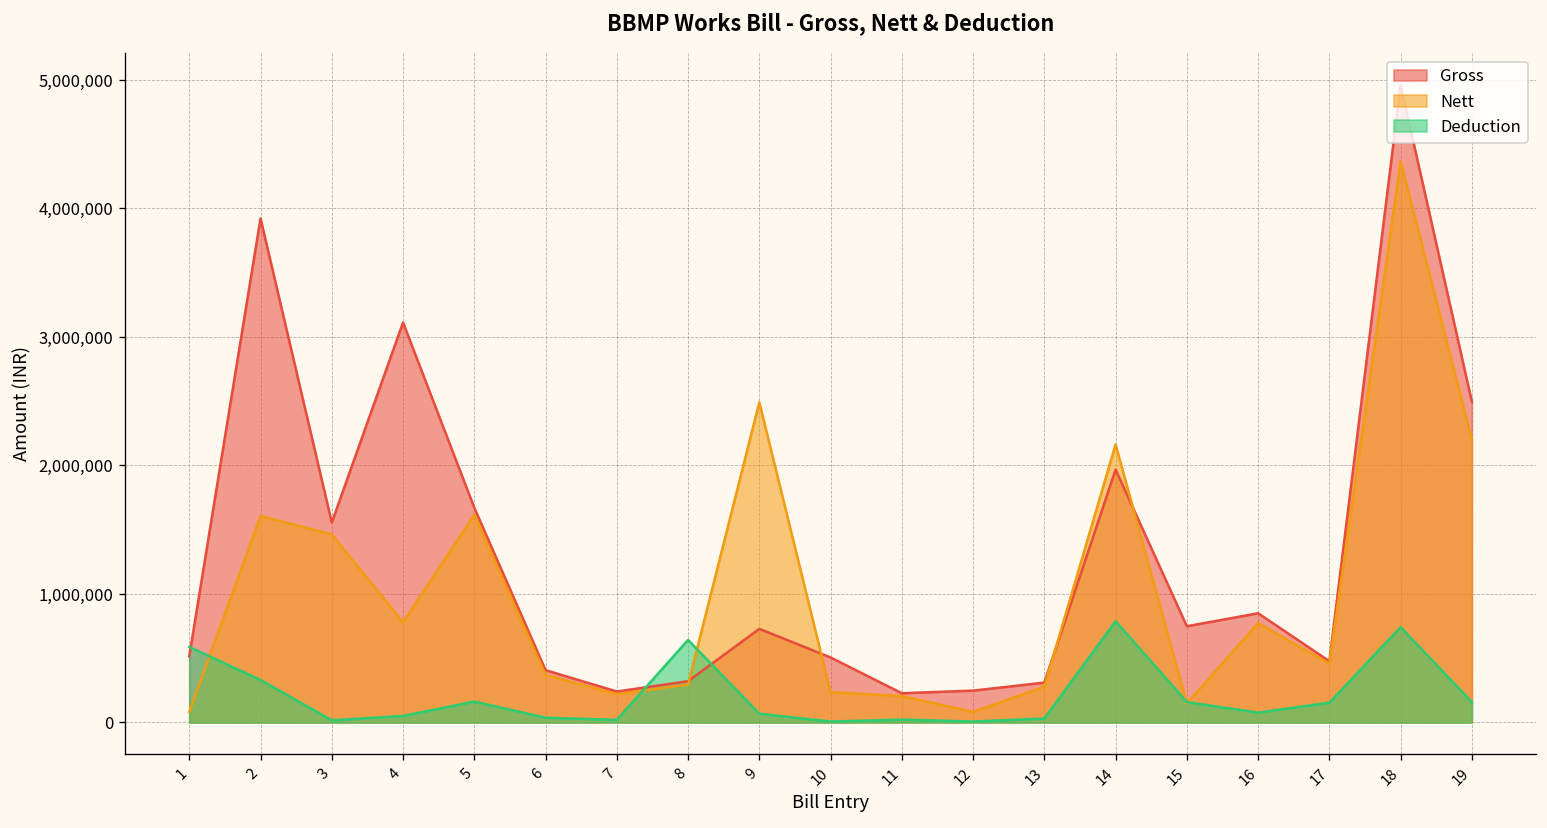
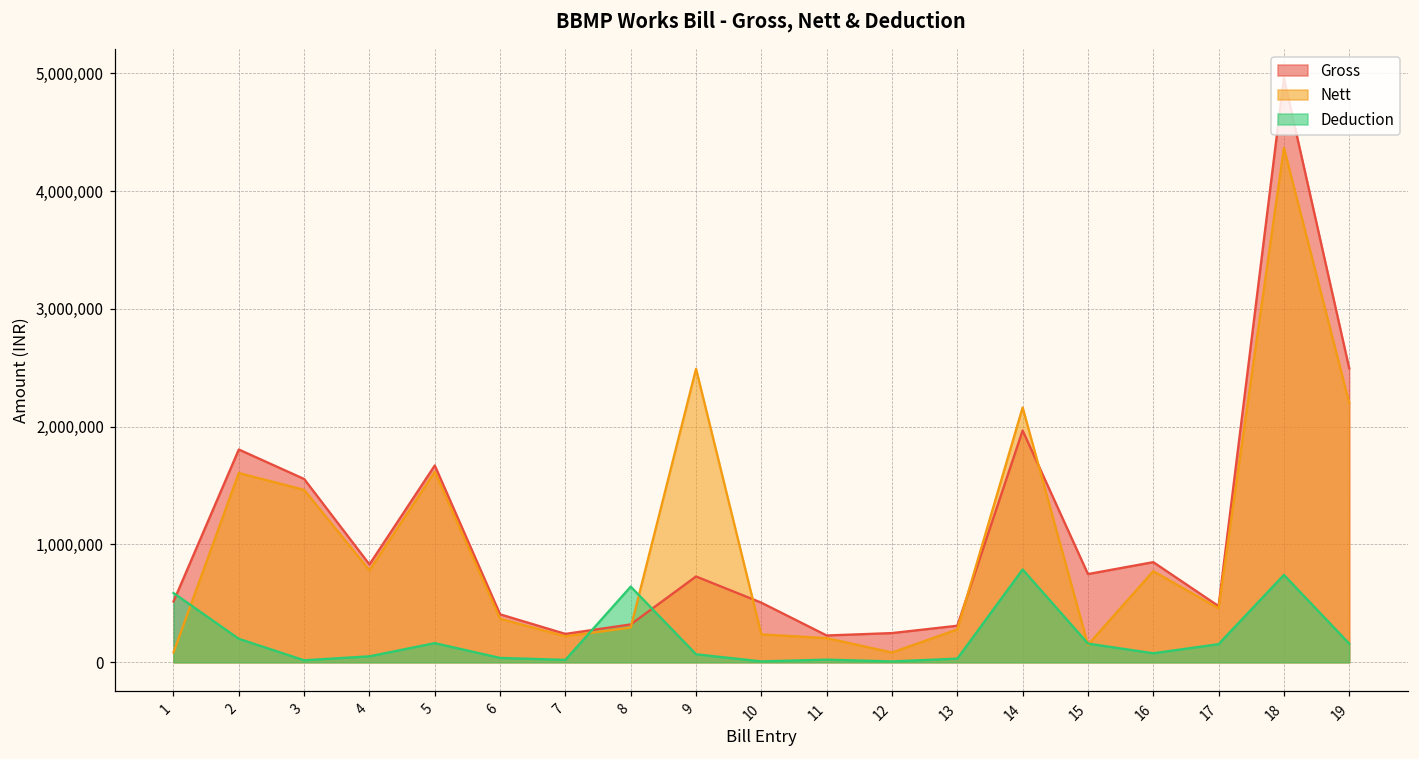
  {
    "Gross": {
      "1": "520,000",
-     "2": "3,920,000",
+     "2": "1,810,000",
      "3": "1,560,000",
-     "4": "3,110,000",
+     "4": "830,000",
      "5": "1,670,000",
      "6": "410,000",
      "8": "320,000",
      "9": "730,000",
      "10": "510,000",
      "12": "250,000",
      "13": "310,000",
      "14": "1,970,000",
      "15": "750,000",
      "16": "850,000",
      "19": "2,500,000"
    },
    "Nett": {
      "1": "80,000",
      "2": "1,610,000",
      "3": "1,460,000",
      "4": "780,000",
      "5": "1,620,000",
      "6": "370,000",
      "8": "290,000",
      "9": "2,490,000",
      "10": "240,000",
      "12": "80,000",
      "13": "280,000",
      "14": "2,160,000",
      "16": "770,000",
      "18": "4,370,000",
      "19": "2,200,000"
    },
    "Deduction": {
      "1": "590,000",
-     "2": "330,000",
+     "2": "200,000",
      "3": "20,000",
      "4": "50,000",
      "5": "160,000",
      "6": "40,000",
      "7": "20,000",
      "8": "640,000",
      "9": "70,000",
      "10": "10,000",
      "11": "20,000",
      "12": "10,000",
      "13": "30,000",
      "14": "790,000",
      "16": "80,000",
      "17": "150,000",
      "18": "740,000",
      "19": "160,000"
    }
  }
